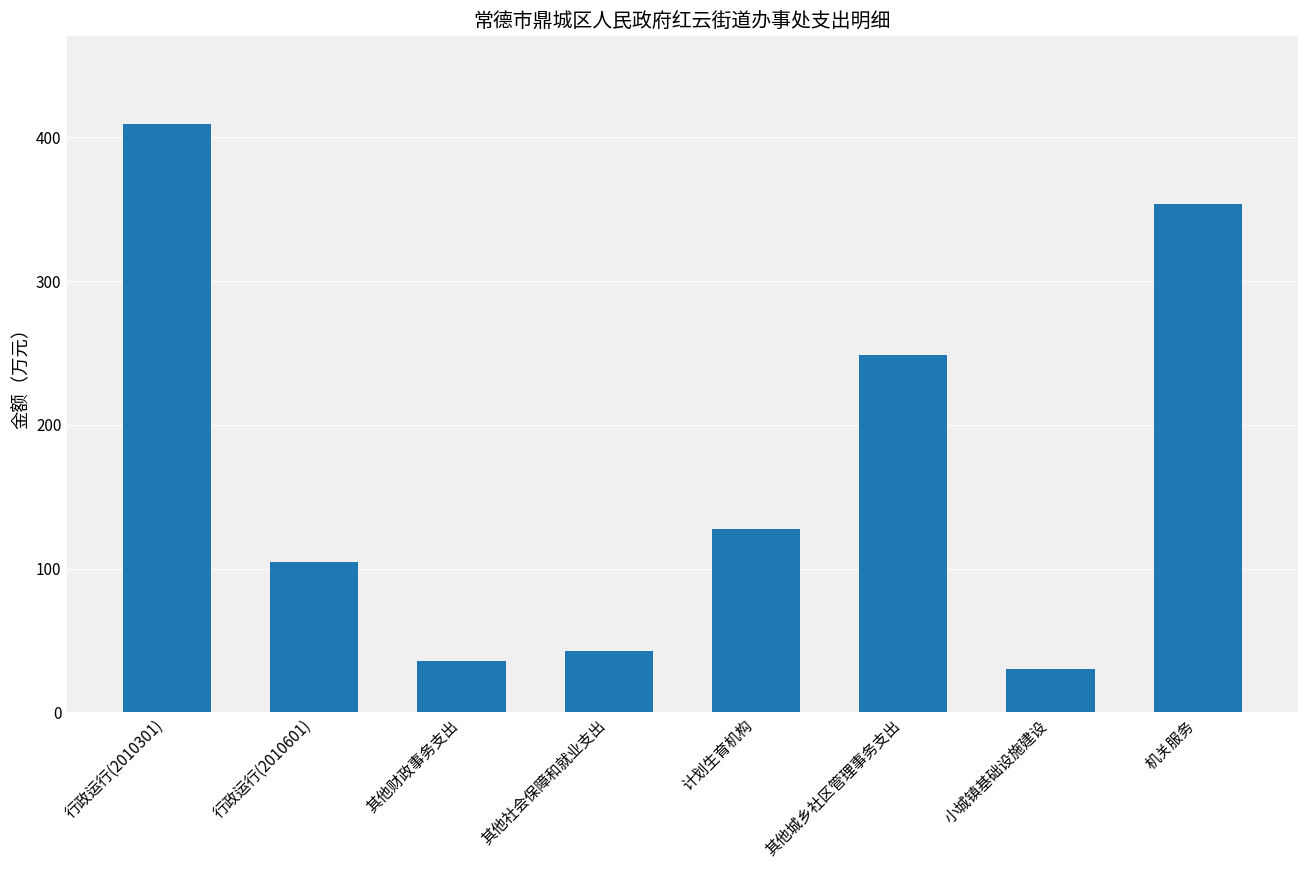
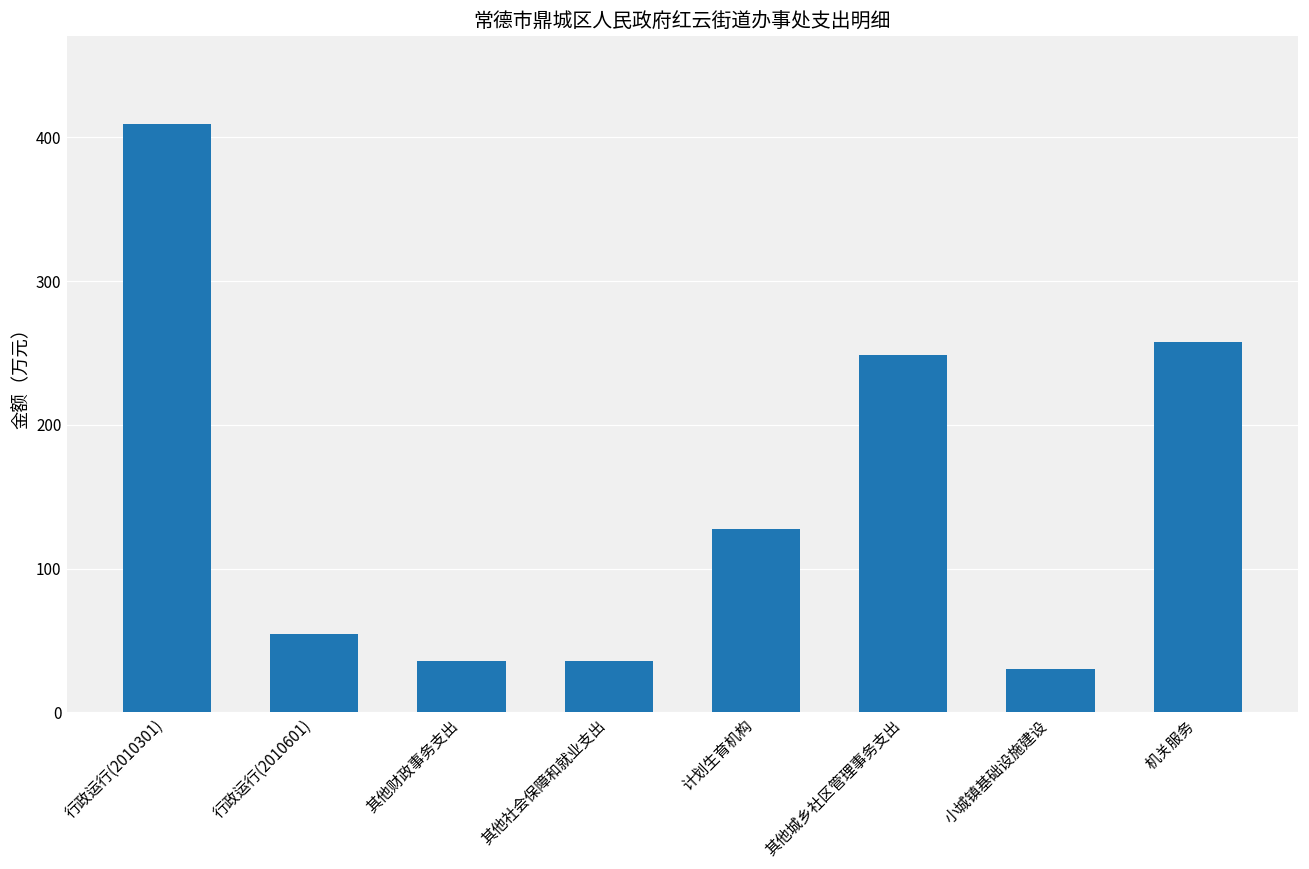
  {
    "行政运行(2010301)": 409,
-   "行政运行(2010601)": 105,
+   "行政运行(2010601)": 55,
    "其他财政事务支出": 36,
-   "其他社会保障和就业支出": 42,
+   "其他社会保障和就业支出": 36,
    "计划生育机构": 128,
    "其他城乡社区管理事务支出": 248,
    "小城镇基础设施建设": 30,
-   "机关服务": 354
+   "机关服务": 258
  }
